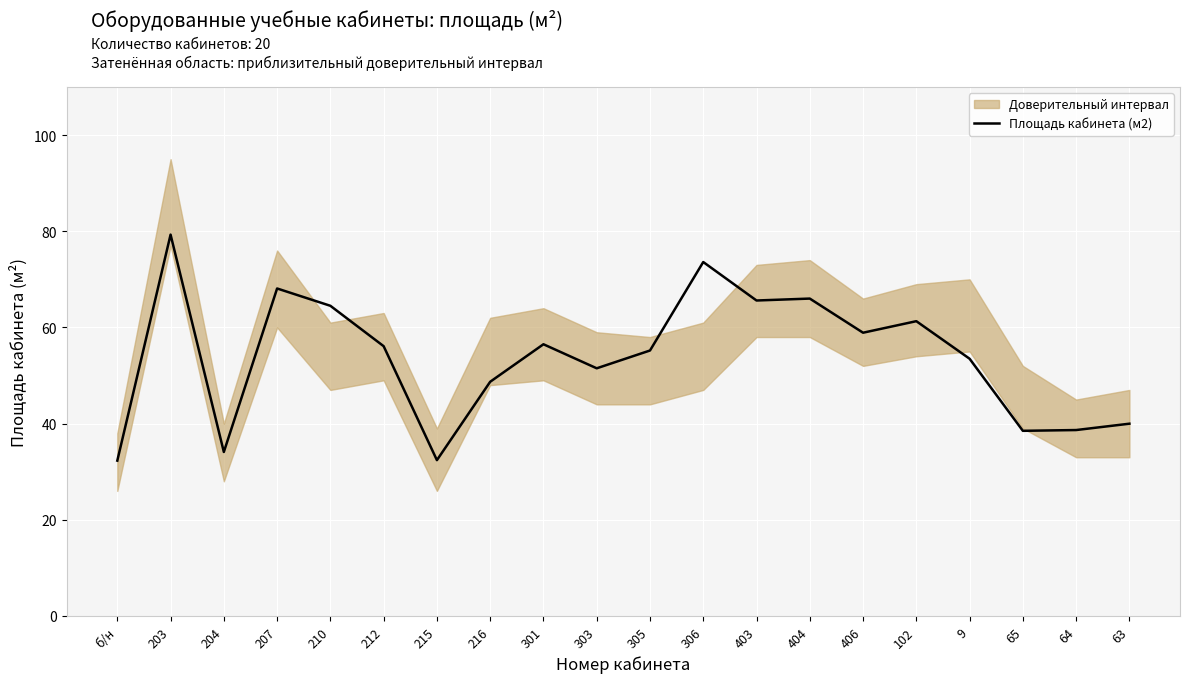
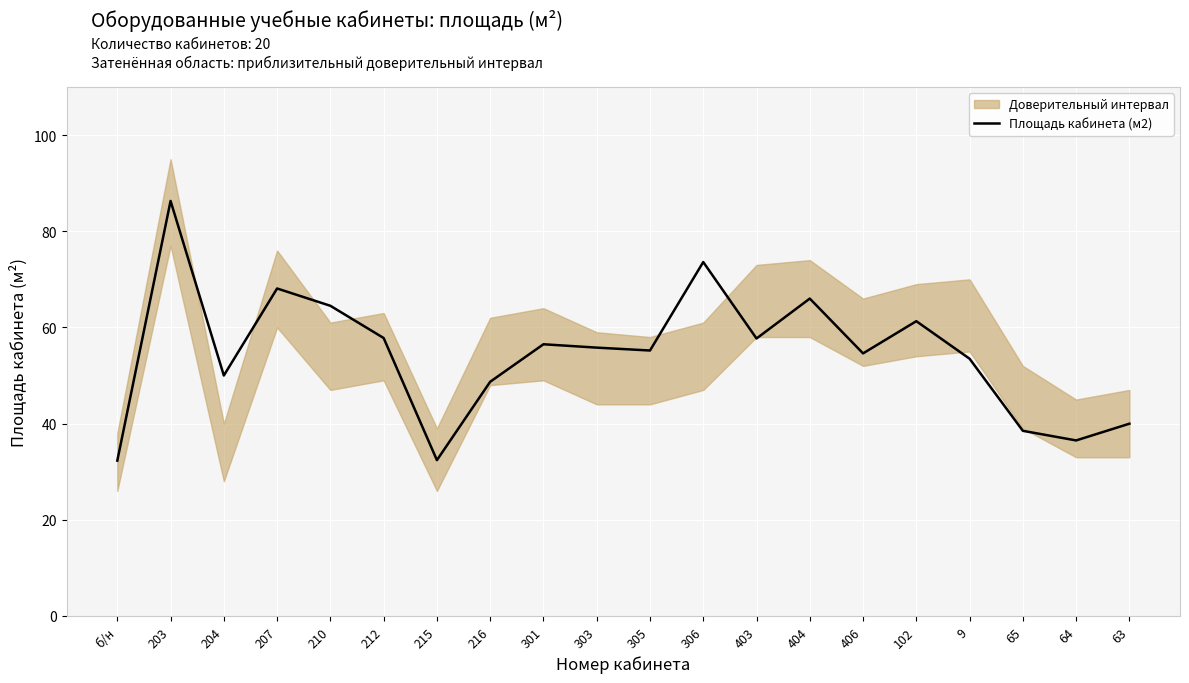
  {
    "Площадь кабинета (м2)": {
      "б/н": 32,
-     "203": 79,
-     "204": 34,
+     "203": 86,
+     "204": 50,
      "207": 68,
      "210": 65,
-     "212": 56,
+     "212": 58,
      "215": 32,
      "216": 49,
      "301": 57,
-     "303": 52,
+     "303": 56,
      "305": 55,
      "306": 74,
-     "403": 66,
+     "403": 58,
      "404": 66,
-     "406": 59,
+     "406": 55,
      "102": 61,
      "9": 53,
      "65": 39,
-     "64": 39,
+     "64": 37,
      "63": 40
    }
  }
